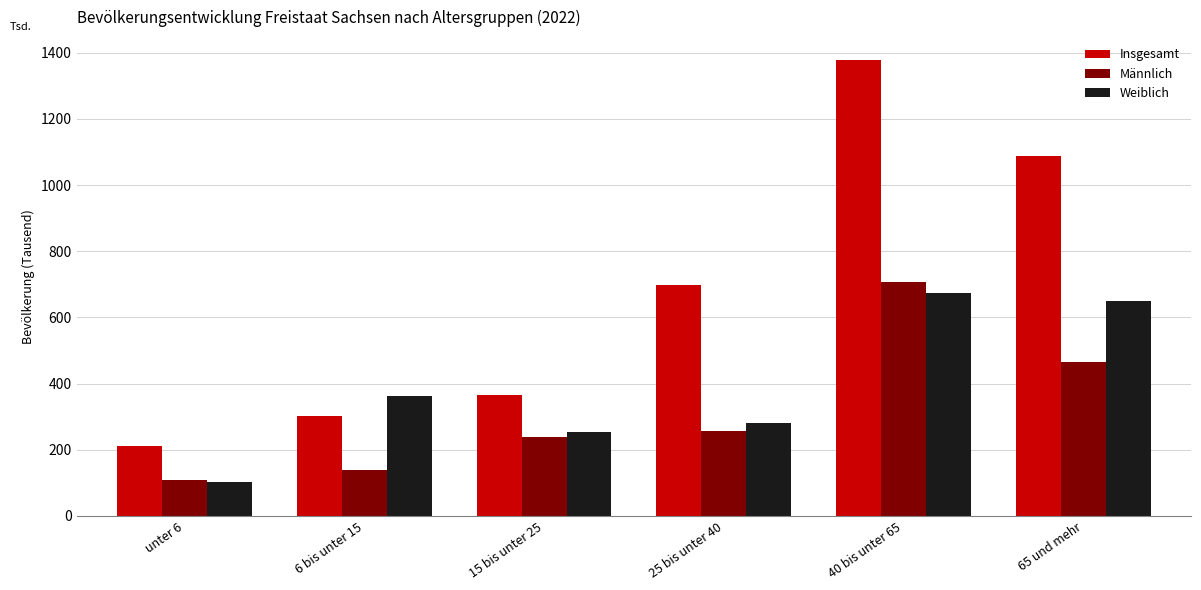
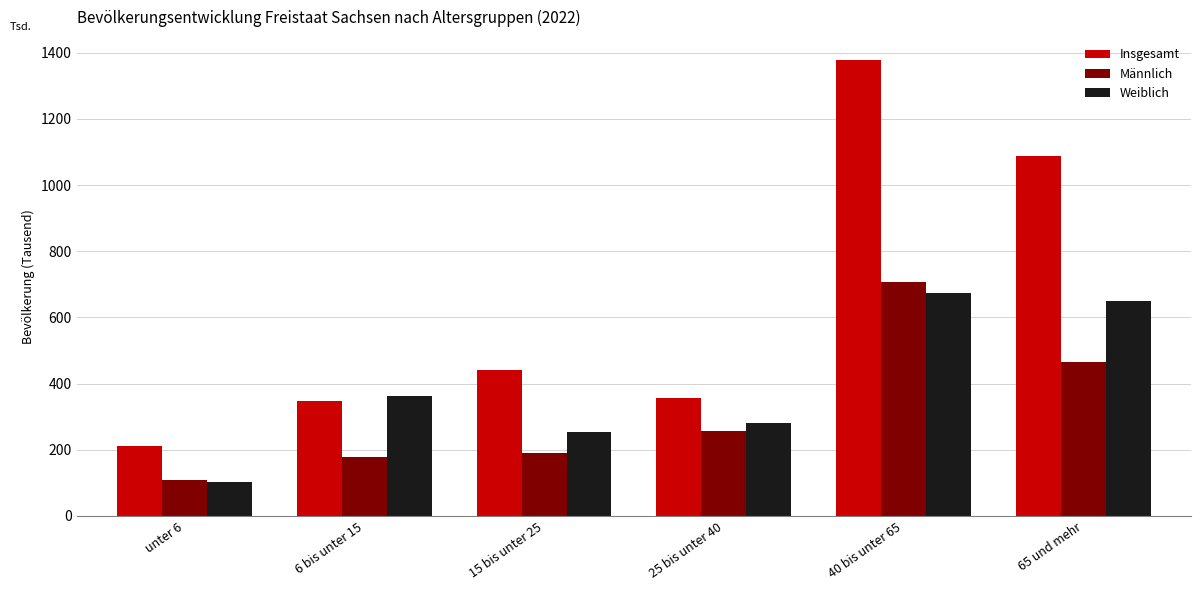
  {
    "Insgesamt": {
      "unter 6": 210,
-     "6 bis unter 15": 300,
-     "15 bis unter 25": 370,
-     "25 bis unter 40": 700,
+     "6 bis unter 15": 350,
+     "15 bis unter 25": 440,
+     "25 bis unter 40": 360,
      "40 bis unter 65": 1380,
      "65 und mehr": 1090
    },
    "Männlich": {
      "unter 6": 110,
-     "6 bis unter 15": 140,
-     "15 bis unter 25": 240,
+     "6 bis unter 15": 180,
+     "15 bis unter 25": 190,
      "25 bis unter 40": 260,
      "40 bis unter 65": 710,
      "65 und mehr": 470
    },
    "Weiblich": {
      "unter 6": 100,
      "6 bis unter 15": 360,
      "15 bis unter 25": 250,
      "25 bis unter 40": 280,
      "40 bis unter 65": 670,
      "65 und mehr": 650
    }
  }
